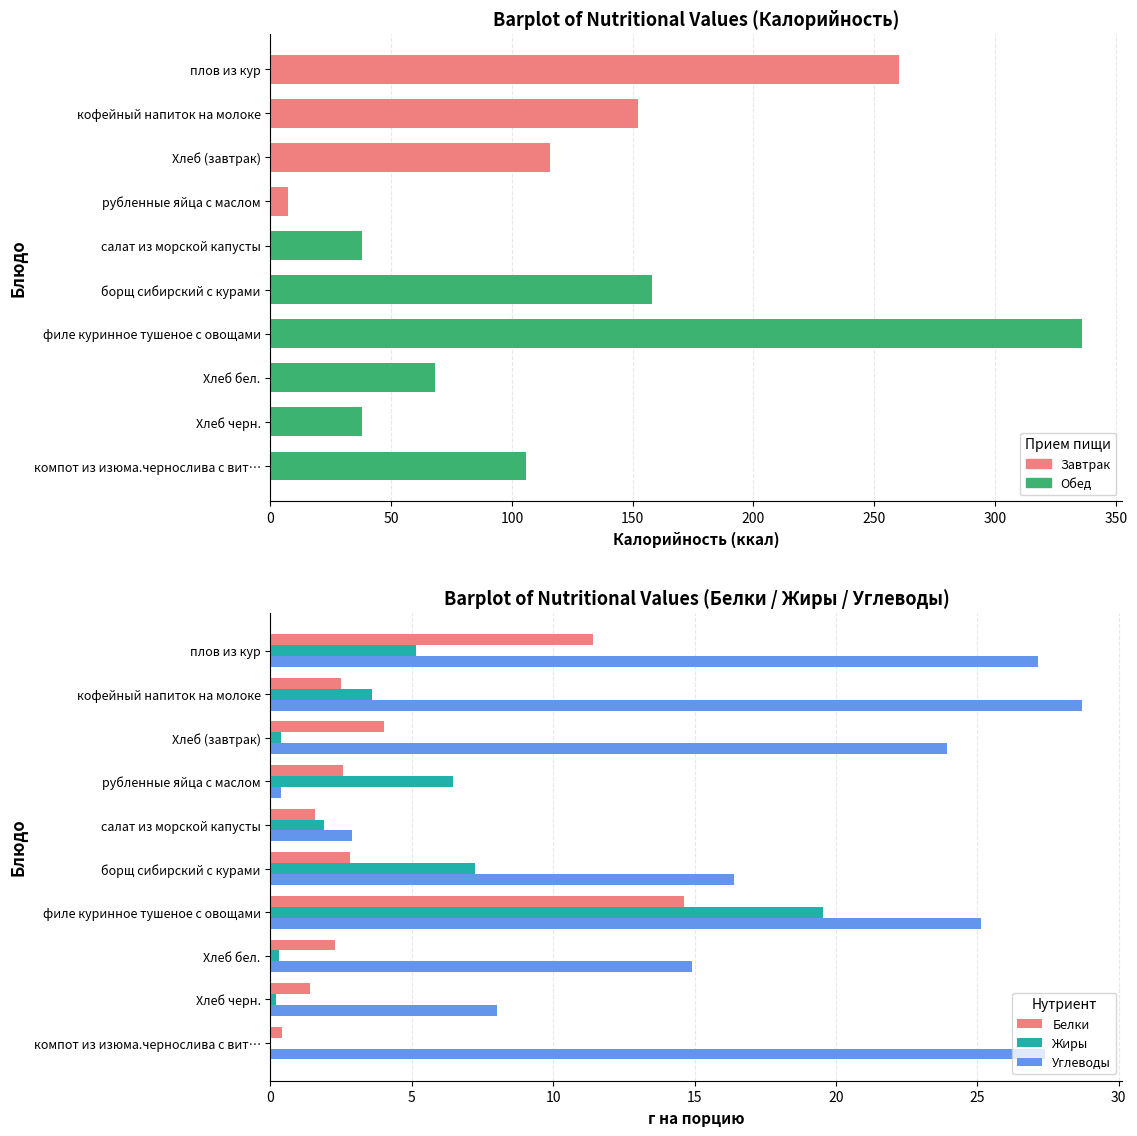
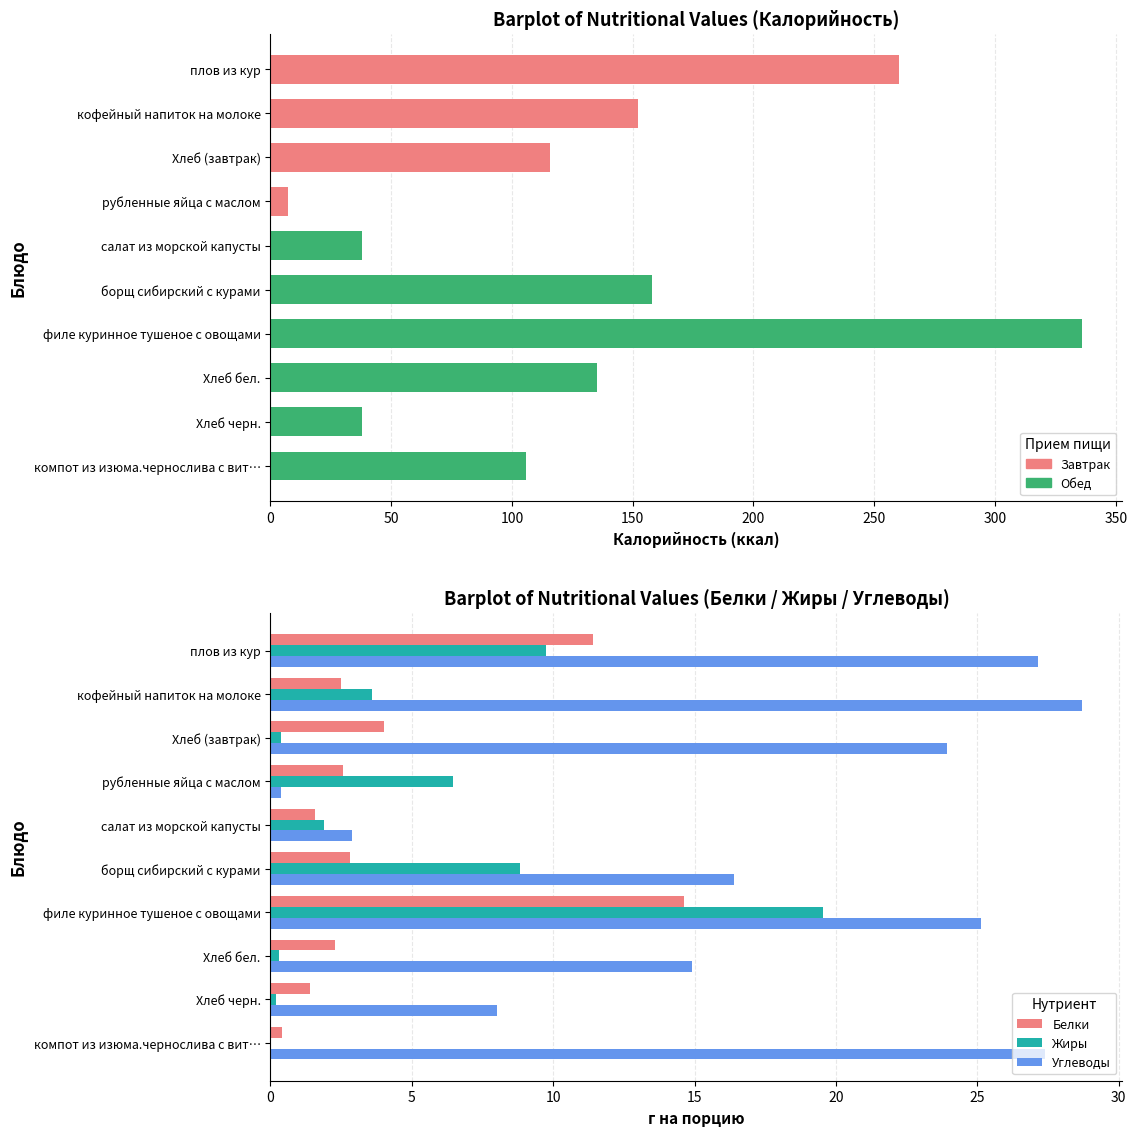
  {
    "Barplot of Nutritional Values (Калорийность)": {
      "плов из кур": 260,
      "кофейный напиток на молоке": 152,
      "Хлеб (завтрак)": 116,
      "рубленные яйца с маслом": 7,
      "салат из морской капусты": 38,
      "борщ сибирский с курами": 158,
      "филе куринное тушеное с овощами": 336,
-     "Хлеб бел.": 68,
+     "Хлеб бел.": 135,
      "Хлеб черн.": 38,
      "компот из изюма.чернослива с вит…": 106
    },
    "Barplot of Nutritional Values (Белки / Жиры / Углеводы)": {
      "Белки": {
        "плов из кур": 11.4,
        "кофейный напиток на молоке": 2.5,
        "Хлеб (завтрак)": 4.0,
        "рубленные яйца с маслом": 2.6,
        "салат из морской капусты": 1.6,
        "борщ сибирский с курами": 2.8,
        "филе куринное тушеное с овощами": 14.6,
        "Хлеб бел.": 2.3,
        "Хлеб черн.": 1.4,
        "компот из изюма.чернослива с вит…": 0.4
      },
      "Жиры": {
-       "плов из кур": 5.2,
+       "плов из кур": 9.8,
        "кофейный напиток на молоке": 3.6,
        "Хлеб (завтрак)": 0.4,
        "рубленные яйца с маслом": 6.5,
        "салат из морской капусты": 1.9,
-       "борщ сибирский с курами": 7.3,
+       "борщ сибирский с курами": 8.8,
        "филе куринное тушеное с овощами": 19.6,
        "Хлеб бел.": 0.3,
        "Хлеб черн.": 0.2,
        "компот из изюма.чернослива с вит…": 0.0
      },
      "Углеводы": {
        "плов из кур": 27.2,
        "кофейный напиток на молоке": 28.7,
        "Хлеб (завтрак)": 23.9,
        "рубленные яйца с маслом": 0.4,
        "салат из морской капусты": 2.9,
        "борщ сибирский с курами": 16.4,
        "филе куринное тушеное с овощами": 25.1,
        "Хлеб бел.": 14.9,
        "Хлеб черн.": 8.0
      }
    }
  }
